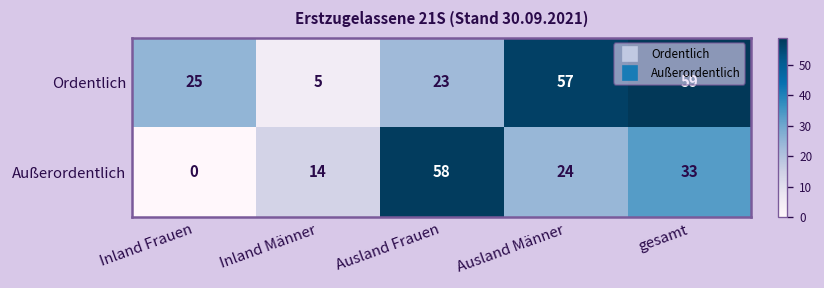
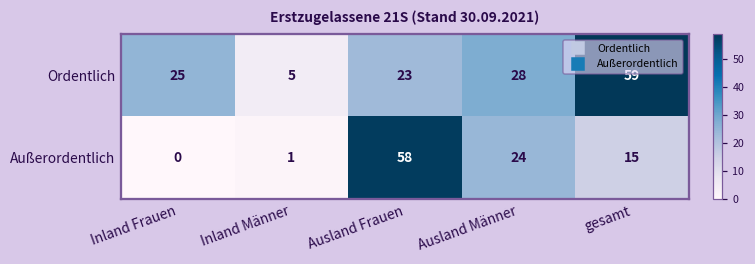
  {
    "Ordentlich": {
      "Inland Frauen": 25,
      "Inland Männer": 5,
      "Ausland Frauen": 23,
-     "Ausland Männer": 57
+     "Ausland Männer": 28
    },
    "Außerordentlich": {
      "Inland Frauen": 0,
-     "Inland Männer": 14,
+     "Inland Männer": 1,
      "Ausland Frauen": 58,
      "Ausland Männer": 24,
-     "gesamt": 33
+     "gesamt": 15
    }
  }
